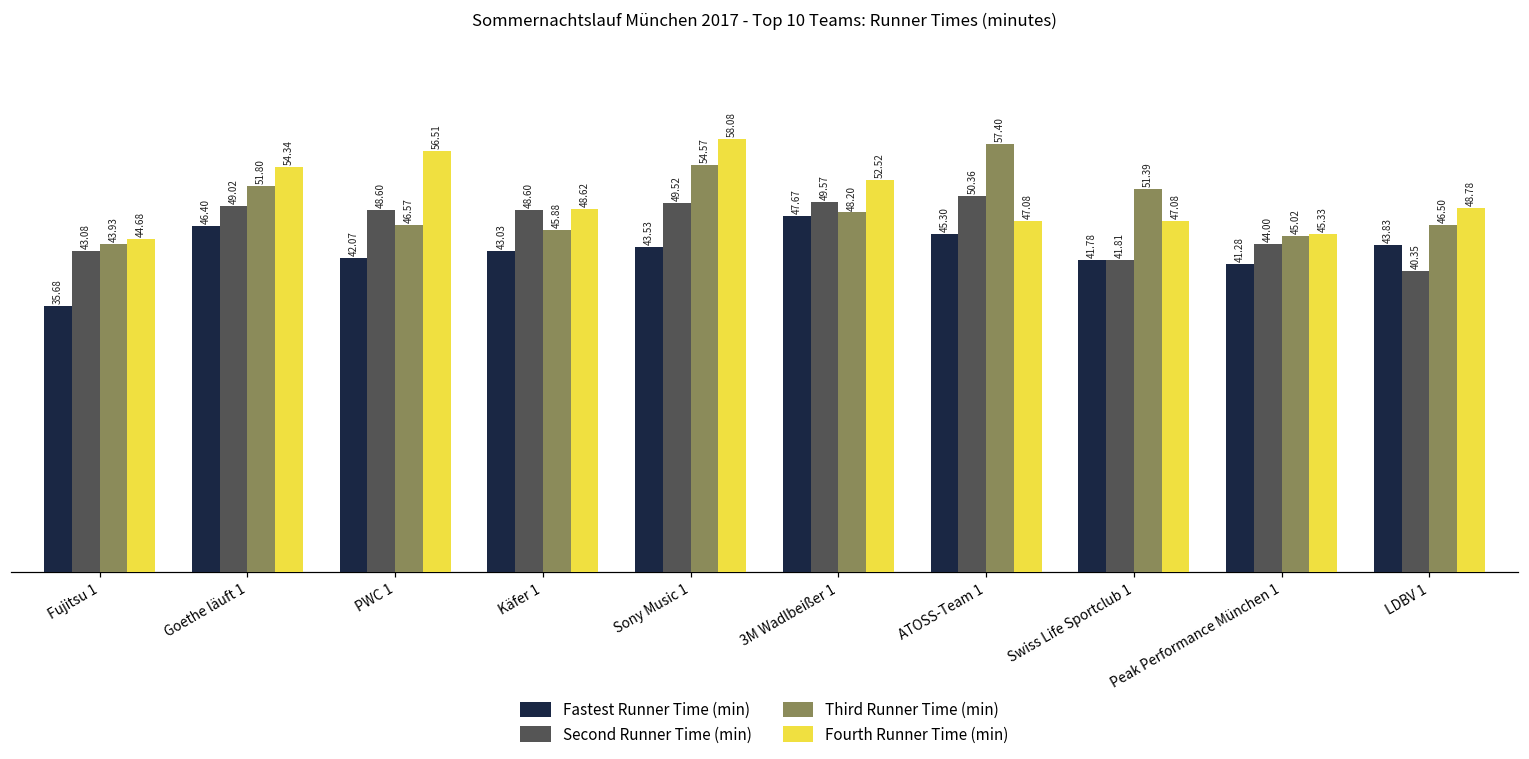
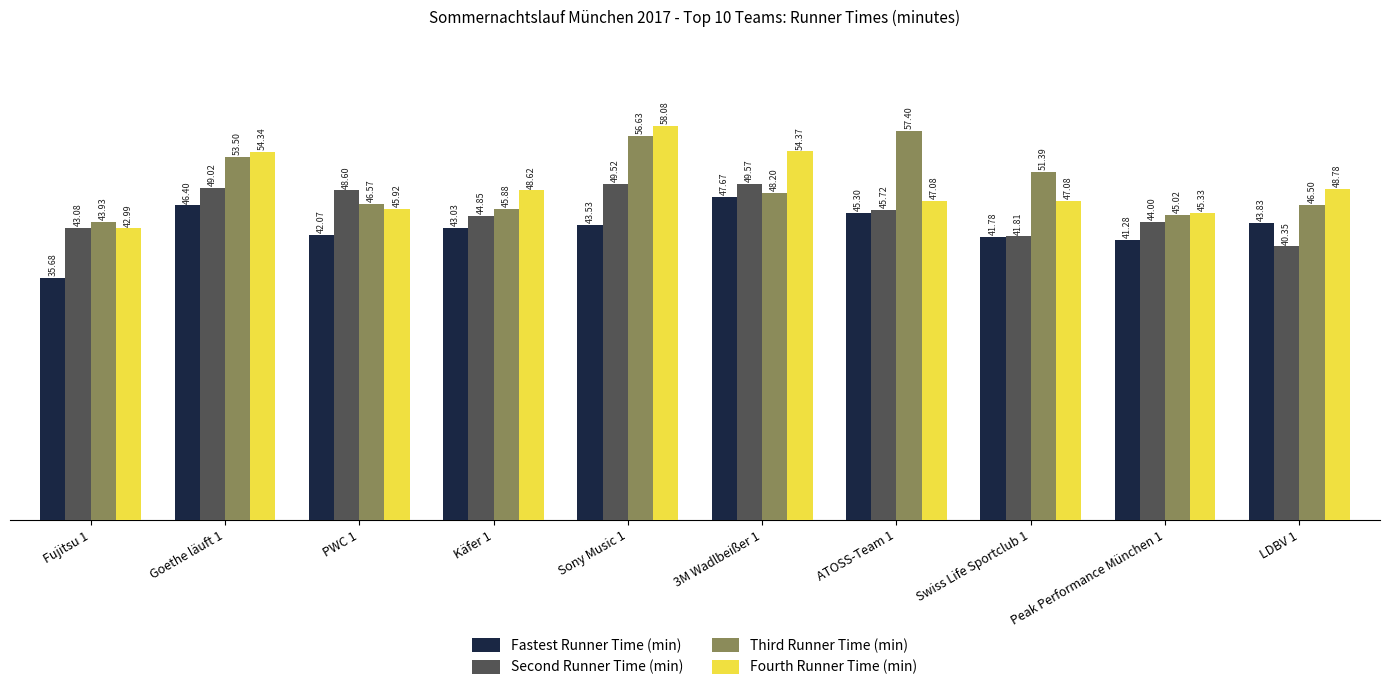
  {
    "Fastest Runner Time (min)": {
      "Fujitsu 1": 35.68,
      "Goethe läuft 1": 46.40,
      "PWC 1": 42.07,
      "Käfer 1": 43.03,
      "Sony Music 1": 43.53,
      "3M Wadlbeißer 1": 47.67,
      "ATOSS-Team 1": 45.30,
      "Swiss Life Sportclub 1": 41.78,
      "Peak Performance München 1": 41.28,
      "LDBV 1": 43.83
    },
    "Second Runner Time (min)": {
      "Fujitsu 1": 43.08,
      "Goethe läuft 1": 49.02,
      "PWC 1": 48.60,
-     "Käfer 1": 48.60,
+     "Käfer 1": 44.85,
      "Sony Music 1": 49.52,
      "3M Wadlbeißer 1": 49.57,
-     "ATOSS-Team 1": 50.36,
+     "ATOSS-Team 1": 45.72,
      "Swiss Life Sportclub 1": 41.81,
      "Peak Performance München 1": 44.00,
      "LDBV 1": 40.35
    },
    "Third Runner Time (min)": {
      "Fujitsu 1": 43.93,
-     "Goethe läuft 1": 51.80,
+     "Goethe läuft 1": 53.50,
      "PWC 1": 46.57,
      "Käfer 1": 45.88,
-     "Sony Music 1": 54.57,
+     "Sony Music 1": 56.63,
      "3M Wadlbeißer 1": 48.20,
      "ATOSS-Team 1": 57.40,
      "Swiss Life Sportclub 1": 51.39,
      "Peak Performance München 1": 45.02,
      "LDBV 1": 46.50
    },
    "Fourth Runner Time (min)": {
-     "Fujitsu 1": 44.68,
+     "Fujitsu 1": 42.99,
      "Goethe läuft 1": 54.34,
-     "PWC 1": 56.51,
+     "PWC 1": 45.92,
      "Käfer 1": 48.62,
      "Sony Music 1": 58.08,
-     "3M Wadlbeißer 1": 52.52,
+     "3M Wadlbeißer 1": 54.37,
      "ATOSS-Team 1": 47.08,
      "Swiss Life Sportclub 1": 47.08,
      "Peak Performance München 1": 45.33,
      "LDBV 1": 48.78
    }
  }
